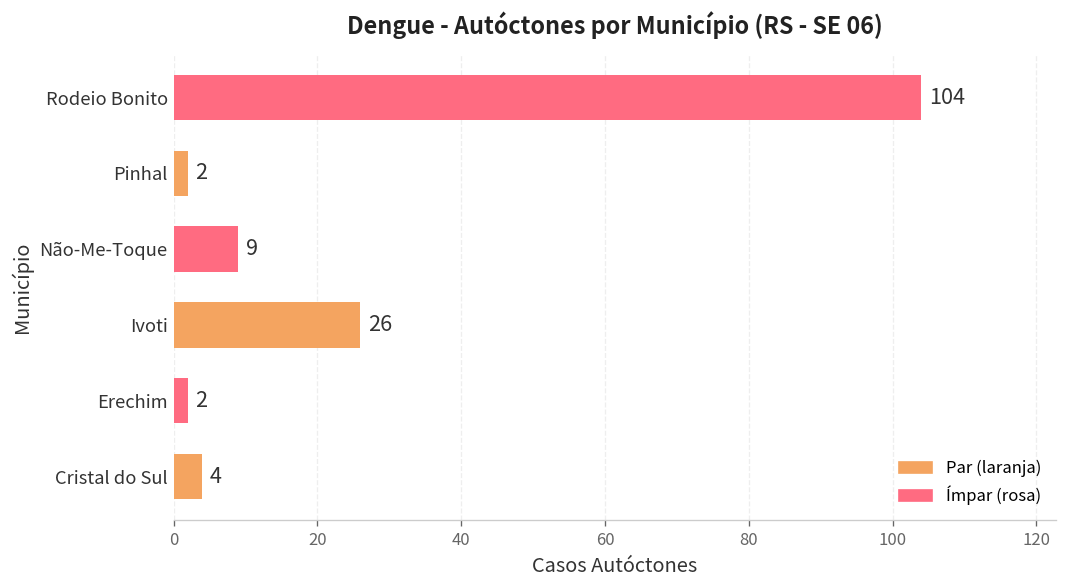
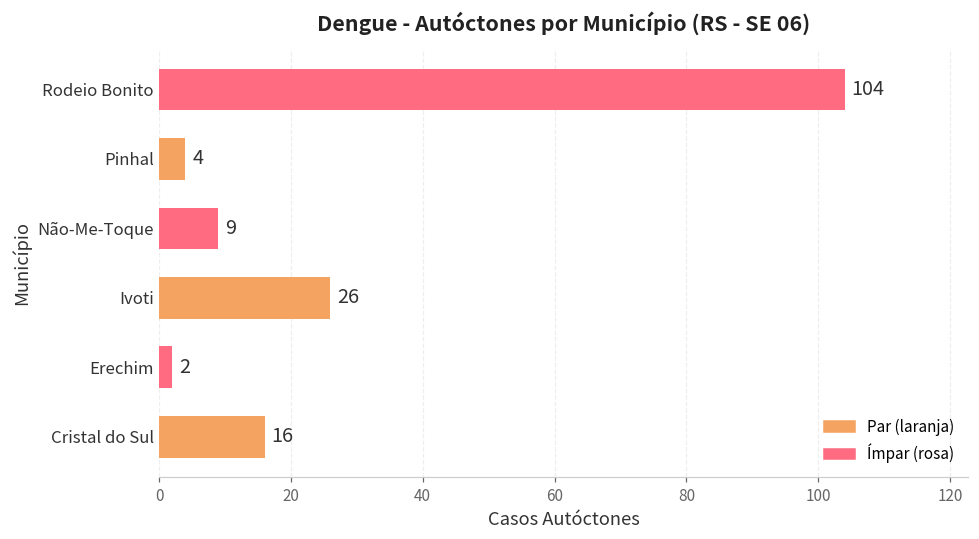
  {
    "Rodeio Bonito": 104,
-   "Pinhal": 2,
+   "Pinhal": 4,
    "Não-Me-Toque": 9,
    "Ivoti": 26,
    "Erechim": 2,
-   "Cristal do Sul": 4
+   "Cristal do Sul": 16
  }
